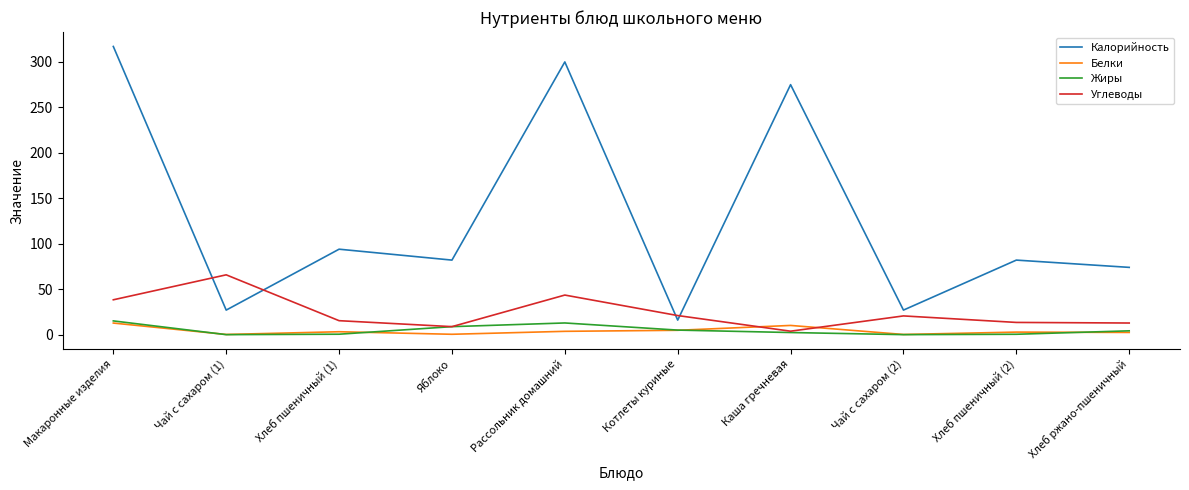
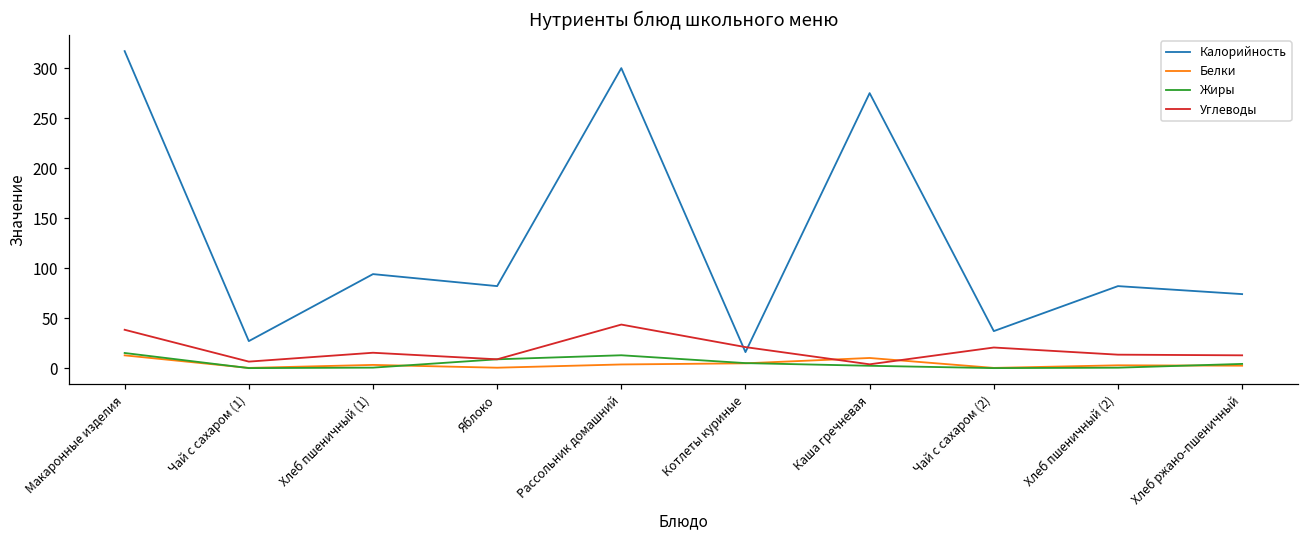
  {
    "Калорийность": {
      "Макаронные изделия": 320,
      "Чай с сахаром (1)": 30,
      "Хлеб пшеничный (1)": 90,
      "Яблоко": 80,
      "Рассольник домашний": 300,
      "Котлеты куриные": 20,
      "Каша гречневая": 280,
-     "Чай с сахаром (2)": 30,
+     "Чай с сахаром (2)": 40,
      "Хлеб пшеничный (2)": 80,
      "Хлеб ржано-пшеничный": 70
    },
    "Белки": {
      "Яблоко": 0,
      "Рассольник домашний": 0,
      "Каша гречневая": 10
    },
    "Жиры": {
      "Рассольник домашний": 10
    },
    "Углеводы": {
      "Макаронные изделия": 40,
-     "Чай с сахаром (1)": 70,
+     "Чай с сахаром (1)": 10,
      "Хлеб пшеничный (1)": 20,
      "Рассольник домашний": 40,
      "Котлеты куриные": 20,
      "Чай с сахаром (2)": 20,
      "Хлеб пшеничный (2)": 10,
      "Хлеб ржано-пшеничный": 10
    }
  }
